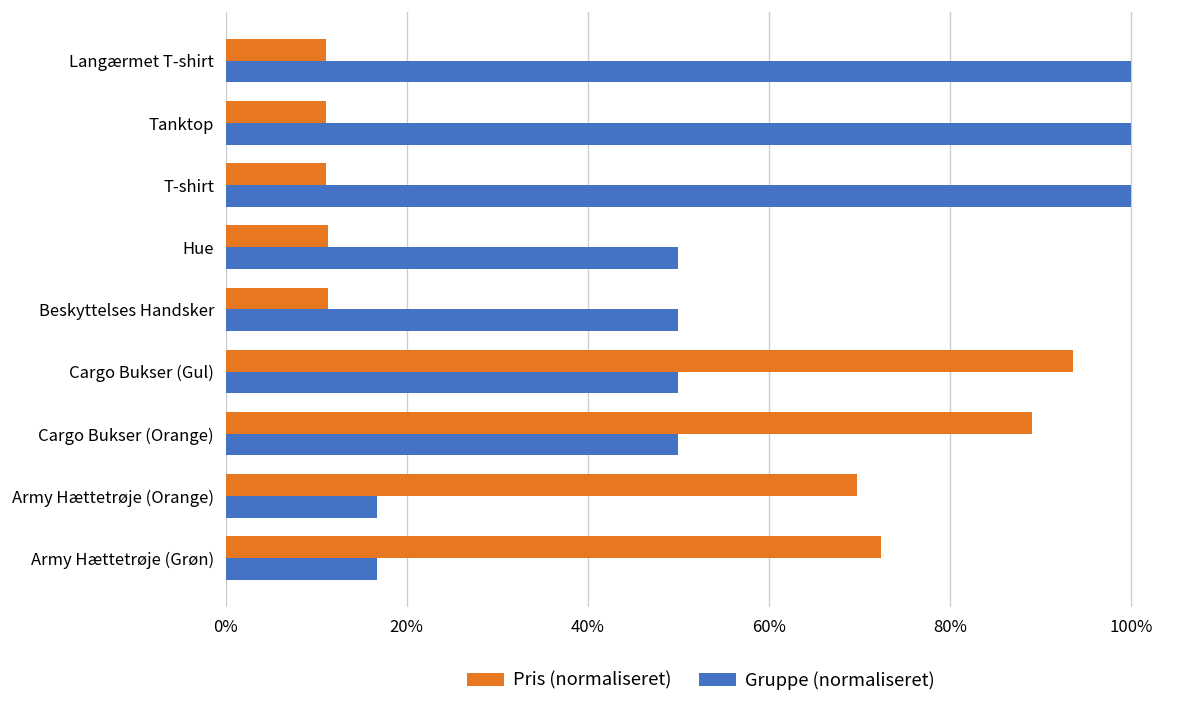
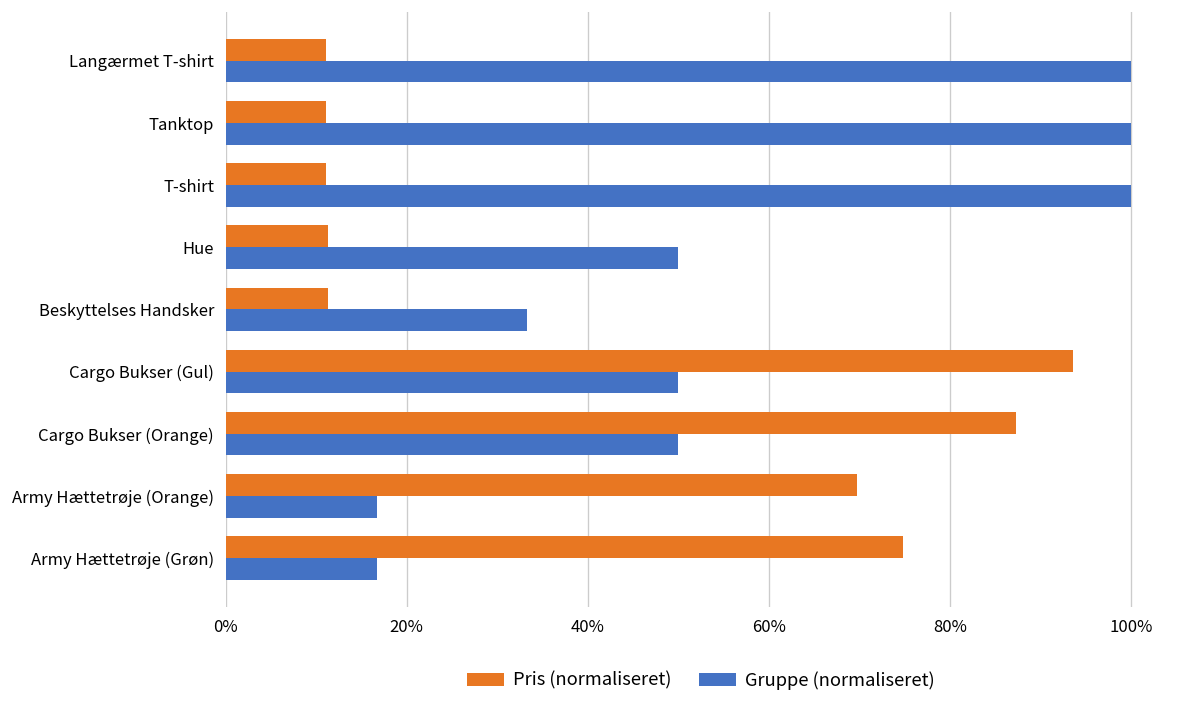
  {
    "Pris (normaliseret)": {
      "Langærmet T-shirt": "11%",
      "Tanktop": "11%",
      "T-shirt": "11%",
      "Hue": "11%",
      "Beskyttelses Handsker": "11%",
      "Cargo Bukser (Gul)": "94%",
-     "Cargo Bukser (Orange)": "89%",
+     "Cargo Bukser (Orange)": "87%",
      "Army Hættetrøje (Orange)": "70%",
-     "Army Hættetrøje (Grøn)": "72%"
+     "Army Hættetrøje (Grøn)": "75%"
    },
    "Gruppe (normaliseret)": {
      "Langærmet T-shirt": "100%",
      "Tanktop": "100%",
      "T-shirt": "100%",
      "Hue": "50%",
-     "Beskyttelses Handsker": "50%",
+     "Beskyttelses Handsker": "33%",
      "Cargo Bukser (Gul)": "50%",
      "Cargo Bukser (Orange)": "50%",
      "Army Hættetrøje (Orange)": "17%",
      "Army Hættetrøje (Grøn)": "17%"
    }
  }
